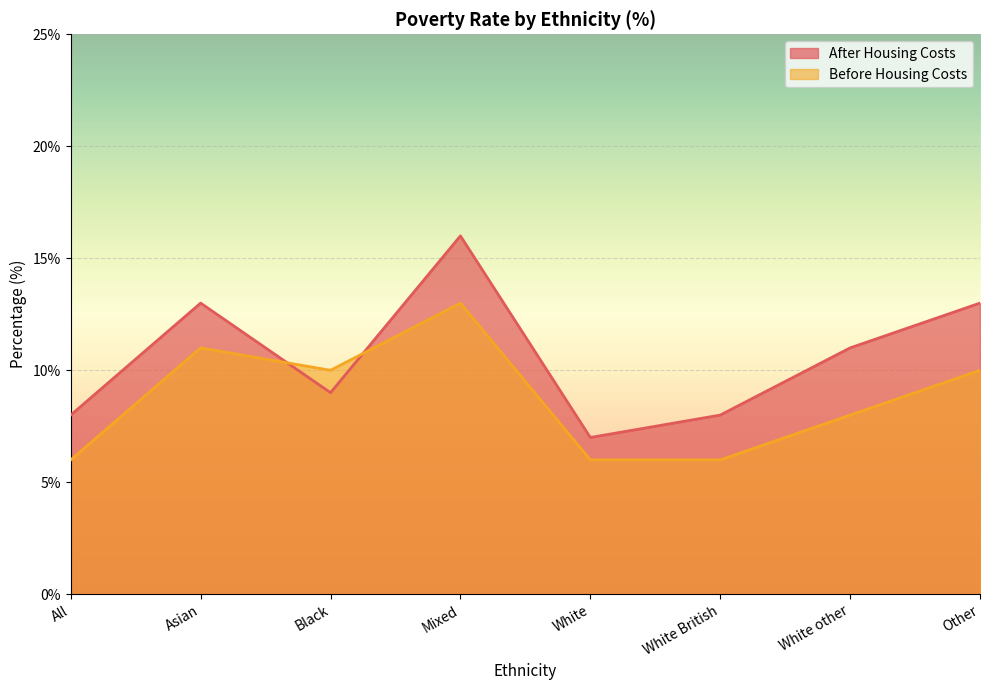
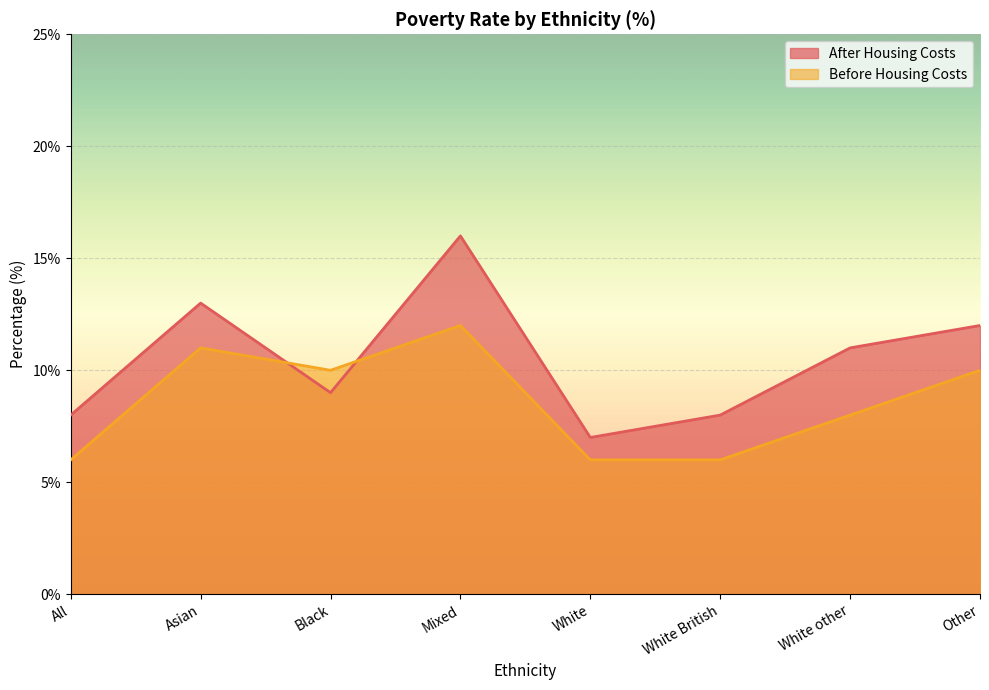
  {
    "After Housing Costs": {
      "All": "8%",
      "Asian": "13%",
      "Black": "9%",
      "Mixed": "16%",
      "White": "7%",
      "White British": "8%",
      "White other": "11%",
-     "Other": "13%"
+     "Other": "12%"
    },
    "Before Housing Costs": {
      "All": "6%",
      "Asian": "11%",
      "Black": "10%",
-     "Mixed": "13%",
+     "Mixed": "12%",
      "White": "6%",
      "White British": "6%",
      "White other": "8%",
      "Other": "10%"
    }
  }
